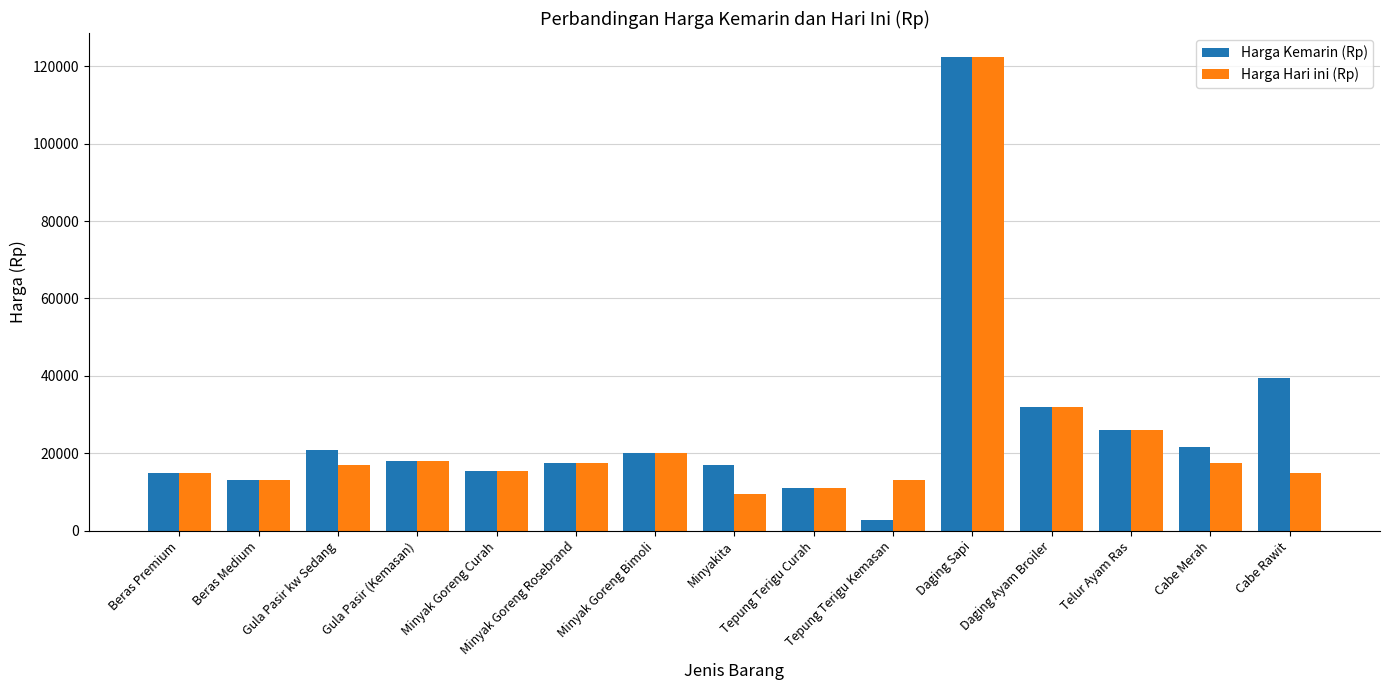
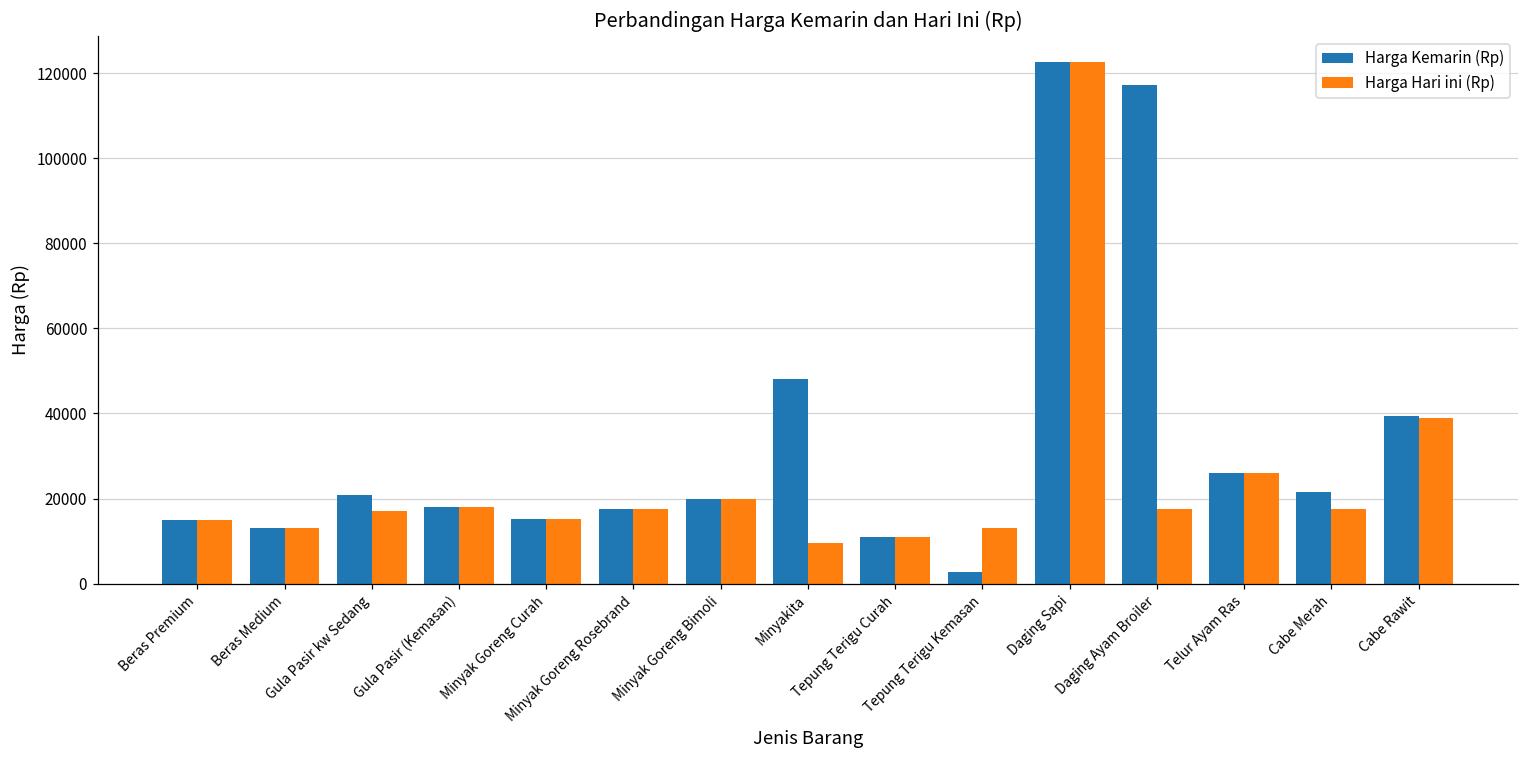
  {
    "Harga Kemarin (Rp)": {
      "Beras Premium": 15000,
      "Beras Medium": 13000,
      "Gula Pasir kw Sedang": 21000,
      "Gula Pasir (Kemasan)": 18000,
      "Minyak Goreng Curah": 15000,
      "Minyak Goreng Rosebrand": 18000,
      "Minyak Goreng Bimoli": 20000,
-     "Minyakita": 17000,
+     "Minyakita": 48000,
      "Tepung Terigu Curah": 11000,
      "Tepung Terigu Kemasan": 3000,
      "Daging Sapi": 123000,
-     "Daging Ayam Broiler": 32000,
+     "Daging Ayam Broiler": 117000,
      "Telur Ayam Ras": 26000,
      "Cabe Merah": 22000,
      "Cabe Rawit": 40000
    },
    "Harga Hari ini (Rp)": {
      "Beras Premium": 15000,
      "Beras Medium": 13000,
      "Gula Pasir kw Sedang": 17000,
      "Gula Pasir (Kemasan)": 18000,
      "Minyak Goreng Curah": 15000,
      "Minyak Goreng Rosebrand": 18000,
      "Minyak Goreng Bimoli": 20000,
      "Minyakita": 9000,
      "Tepung Terigu Curah": 11000,
      "Tepung Terigu Kemasan": 13000,
      "Daging Sapi": 123000,
-     "Daging Ayam Broiler": 32000,
+     "Daging Ayam Broiler": 18000,
      "Telur Ayam Ras": 26000,
      "Cabe Merah": 18000,
-     "Cabe Rawit": 15000
+     "Cabe Rawit": 39000
    }
  }
